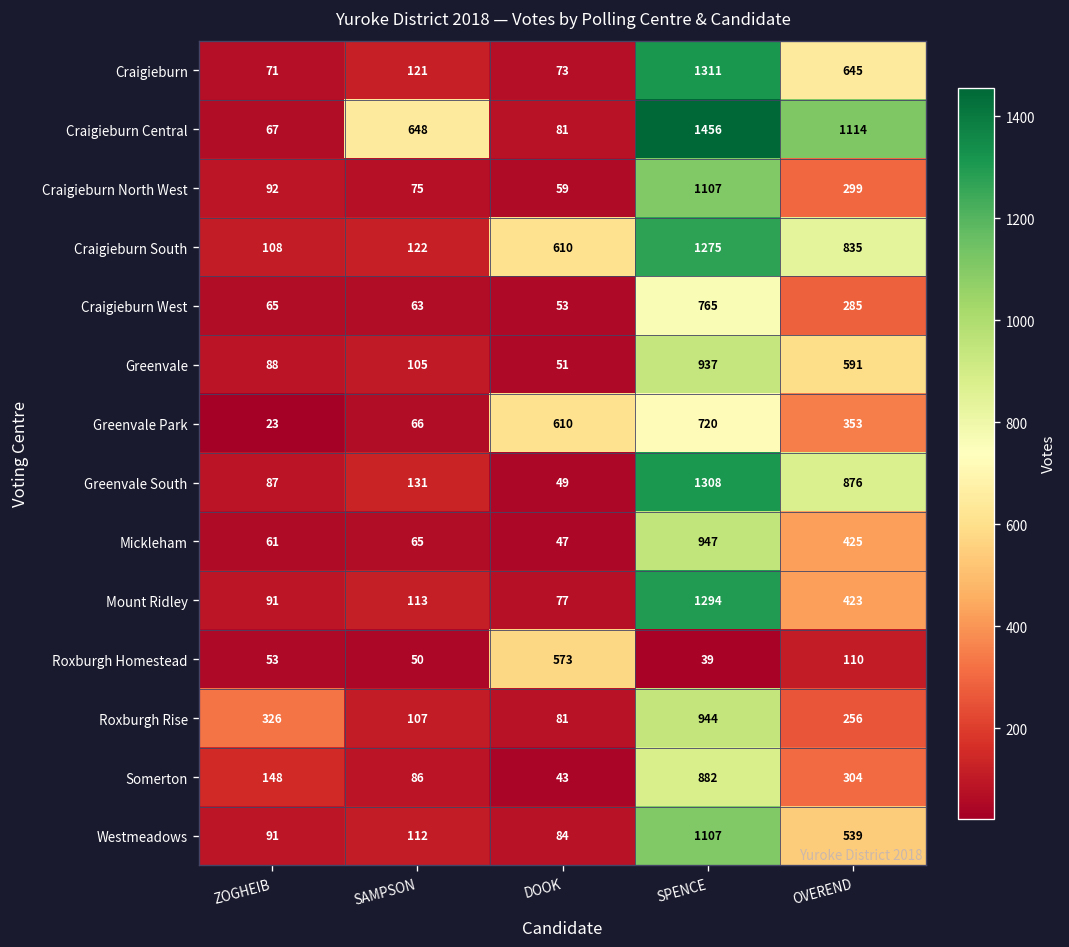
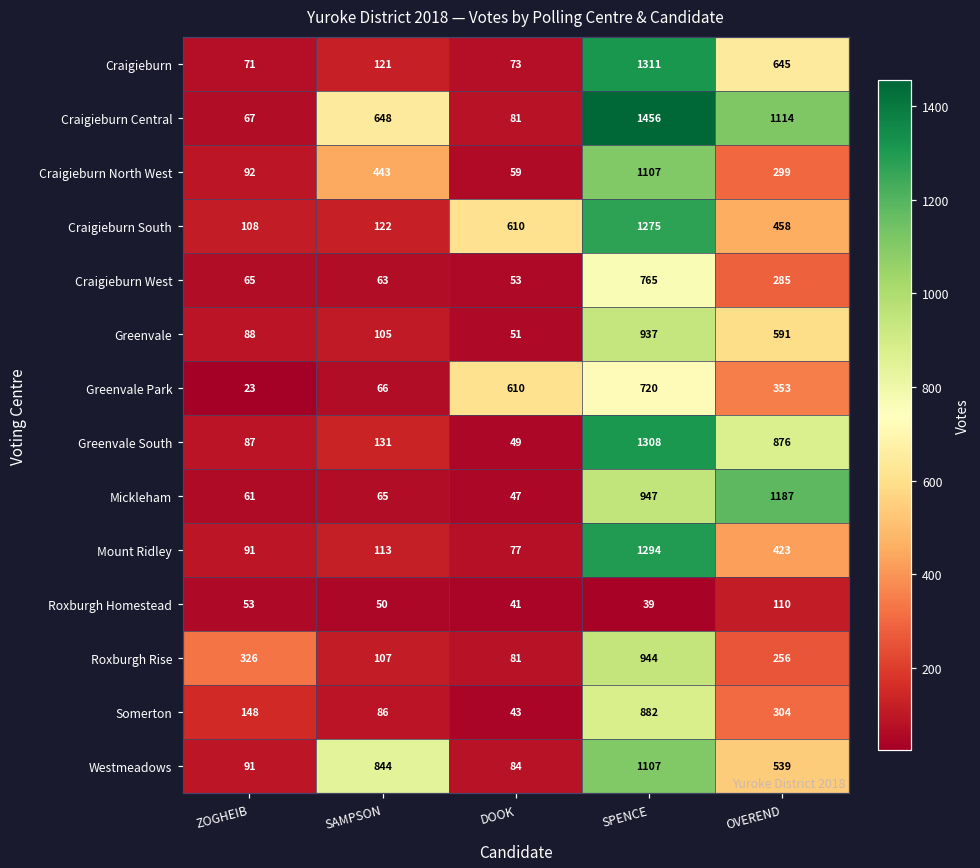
  {
    "Craigieburn": {
      "ZOGHEIB": 71,
      "SAMPSON": 121,
      "DOOK": 73,
      "SPENCE": 1311,
      "OVEREND": 645
    },
    "Craigieburn Central": {
      "ZOGHEIB": 67,
      "SAMPSON": 648,
      "DOOK": 81,
      "SPENCE": 1456,
      "OVEREND": 1114
    },
    "Craigieburn North West": {
      "ZOGHEIB": 92,
-     "SAMPSON": 75,
+     "SAMPSON": 443,
      "DOOK": 59,
      "SPENCE": 1107,
      "OVEREND": 299
    },
    "Craigieburn South": {
      "ZOGHEIB": 108,
      "SAMPSON": 122,
      "DOOK": 610,
      "SPENCE": 1275,
-     "OVEREND": 835
+     "OVEREND": 458
    },
    "Craigieburn West": {
      "ZOGHEIB": 65,
      "SAMPSON": 63,
      "DOOK": 53,
      "SPENCE": 765,
      "OVEREND": 285
    },
    "Greenvale": {
      "ZOGHEIB": 88,
      "SAMPSON": 105,
      "DOOK": 51,
      "SPENCE": 937,
      "OVEREND": 591
    },
    "Greenvale Park": {
      "ZOGHEIB": 23,
      "SAMPSON": 66,
      "DOOK": 610,
      "SPENCE": 720,
      "OVEREND": 353
    },
    "Greenvale South": {
      "ZOGHEIB": 87,
      "SAMPSON": 131,
      "DOOK": 49,
      "SPENCE": 1308,
      "OVEREND": 876
    },
    "Mickleham": {
      "ZOGHEIB": 61,
      "SAMPSON": 65,
      "DOOK": 47,
      "SPENCE": 947,
-     "OVEREND": 425
+     "OVEREND": 1187
    },
    "Mount Ridley": {
      "ZOGHEIB": 91,
      "SAMPSON": 113,
      "DOOK": 77,
      "SPENCE": 1294,
      "OVEREND": 423
    },
    "Roxburgh Homestead": {
      "ZOGHEIB": 53,
      "SAMPSON": 50,
-     "DOOK": 573,
+     "DOOK": 41,
      "SPENCE": 39,
      "OVEREND": 110
    },
    "Roxburgh Rise": {
      "ZOGHEIB": 326,
      "SAMPSON": 107,
      "DOOK": 81,
      "SPENCE": 944,
      "OVEREND": 256
    },
    "Somerton": {
      "ZOGHEIB": 148,
      "SAMPSON": 86,
      "DOOK": 43,
      "SPENCE": 882,
      "OVEREND": 304
    },
    "Westmeadows": {
      "ZOGHEIB": 91,
-     "SAMPSON": 112,
+     "SAMPSON": 844,
      "DOOK": 84,
      "SPENCE": 1107
    }
  }
